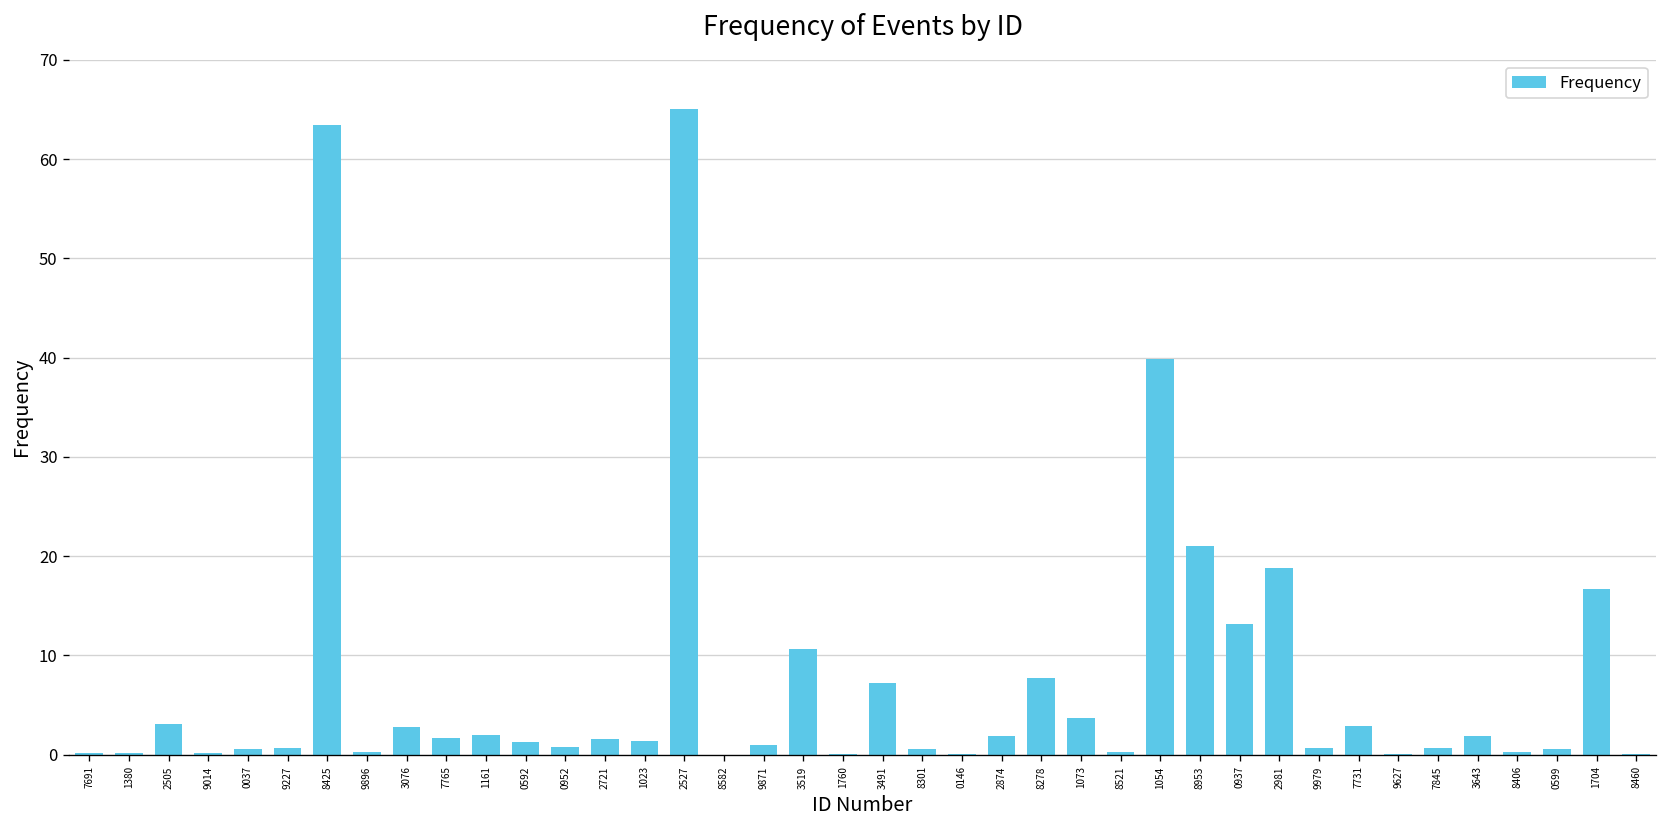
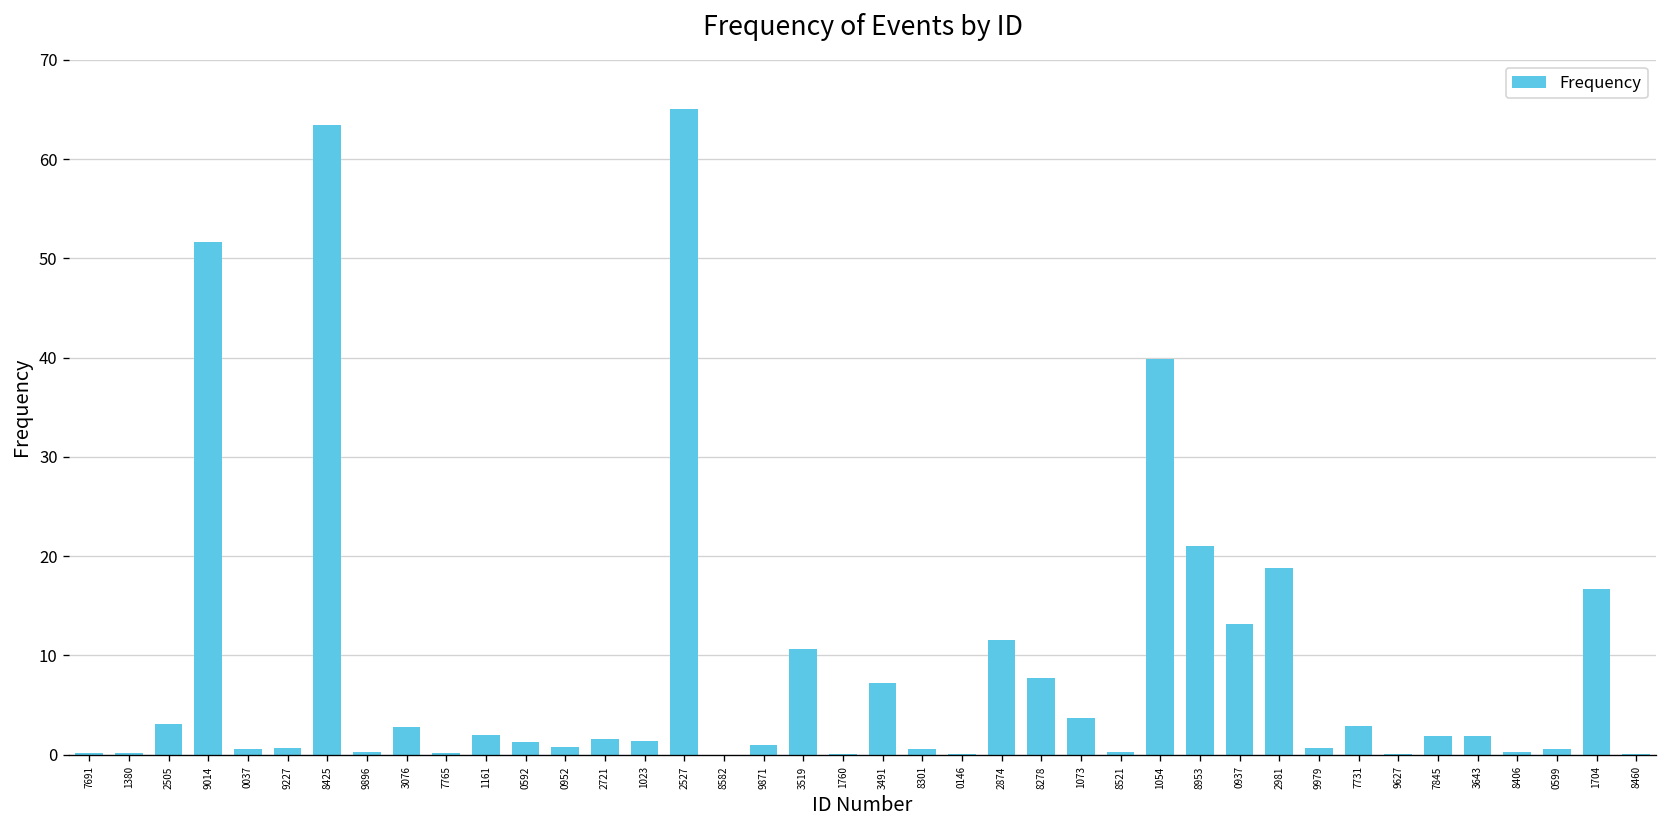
  {
    "2505": 3,
-   "9014": 0,
+   "9014": 52,
    "0037": 1,
    "9227": 1,
    "8425": 63,
    "3076": 3,
-   "7765": 2,
+   "7765": 0,
    "1161": 2,
    "0592": 1,
    "0952": 1,
    "2721": 2,
    "1023": 1,
    "2527": 65,
    "9871": 1,
    "3519": 11,
    "3491": 7,
    "8301": 1,
-   "2874": 2,
+   "2874": 12,
    "8278": 8,
    "1073": 4,
    "1054": 40,
    "8953": 21,
    "0937": 13,
    "2981": 19,
    "9979": 1,
    "7731": 3,
-   "7845": 1,
+   "7845": 2,
    "3643": 2,
    "0599": 1,
    "1704": 17
  }
